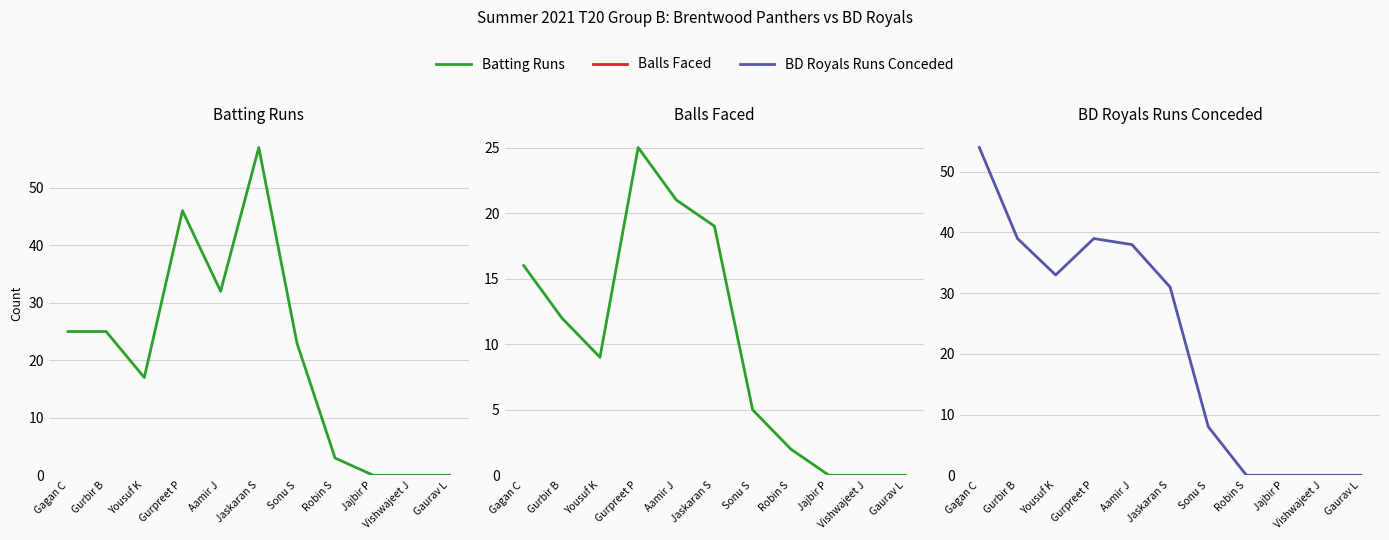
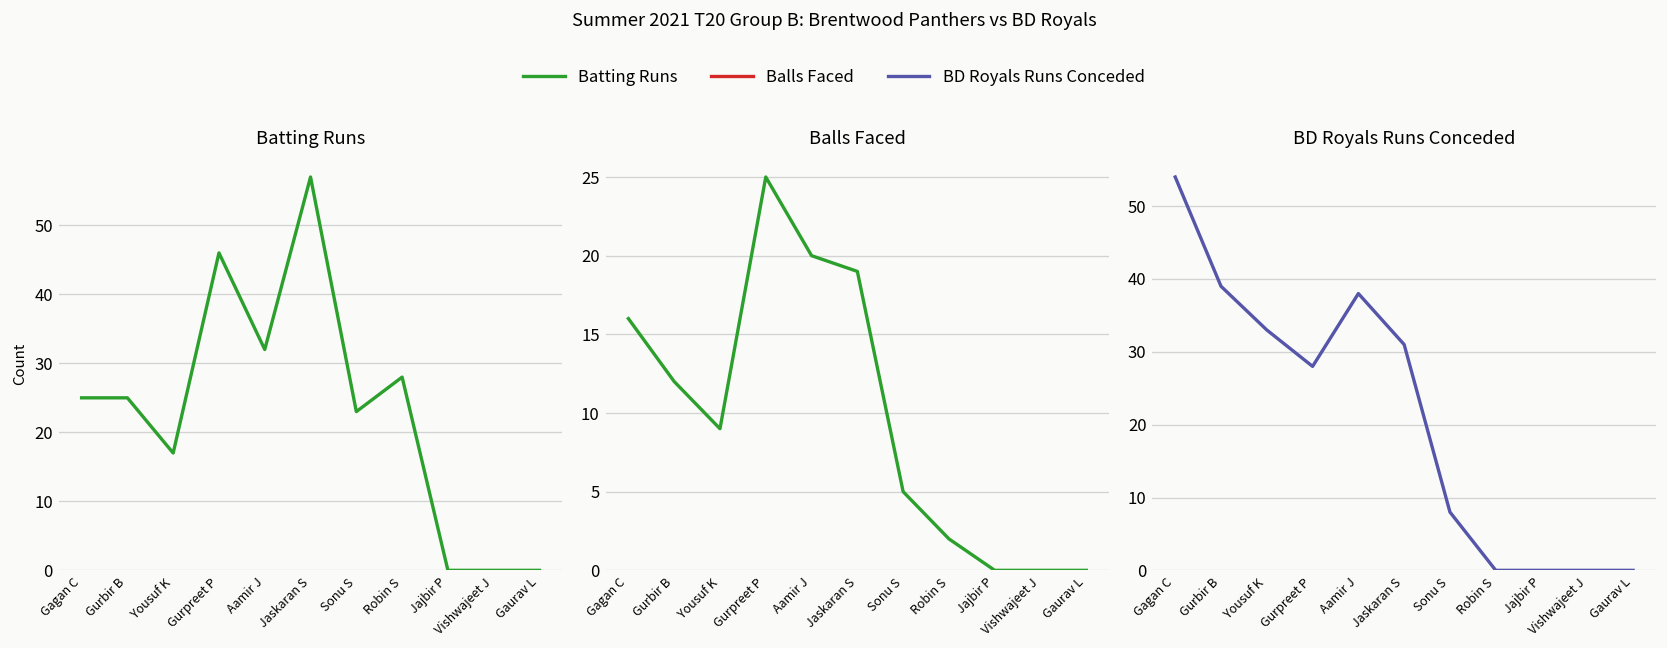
  {
    "Batting Runs": {
      "Gagan C": 25,
      "Gurbir B": 25,
      "Yousuf K": 17,
      "Gurpreet P": 46,
      "Aamir J": 32,
      "Jaskaran S": 57,
      "Sonu S": 23,
-     "Robin S": 3,
+     "Robin S": 28,
      "Jajbir P": 0,
      "Vishwajeet J": 0,
      "Gaurav L": 0
    },
    "Balls Faced": {
      "Gagan C": 16,
      "Gurbir B": 12,
      "Yousuf K": 9,
      "Gurpreet P": 25,
-     "Aamir J": 21,
+     "Aamir J": 20,
      "Jaskaran S": 19,
      "Sonu S": 5,
      "Robin S": 2,
      "Jajbir P": 0,
      "Vishwajeet J": 0,
      "Gaurav L": 0
    },
    "BD Royals Runs Conceded": {
      "Gagan C": 54,
      "Gurbir B": 39,
      "Yousuf K": 33,
-     "Gurpreet P": 39,
+     "Gurpreet P": 28,
      "Aamir J": 38,
      "Jaskaran S": 31,
      "Sonu S": 8,
      "Robin S": 0,
      "Jajbir P": 0,
      "Vishwajeet J": 0,
      "Gaurav L": 0
    }
  }
